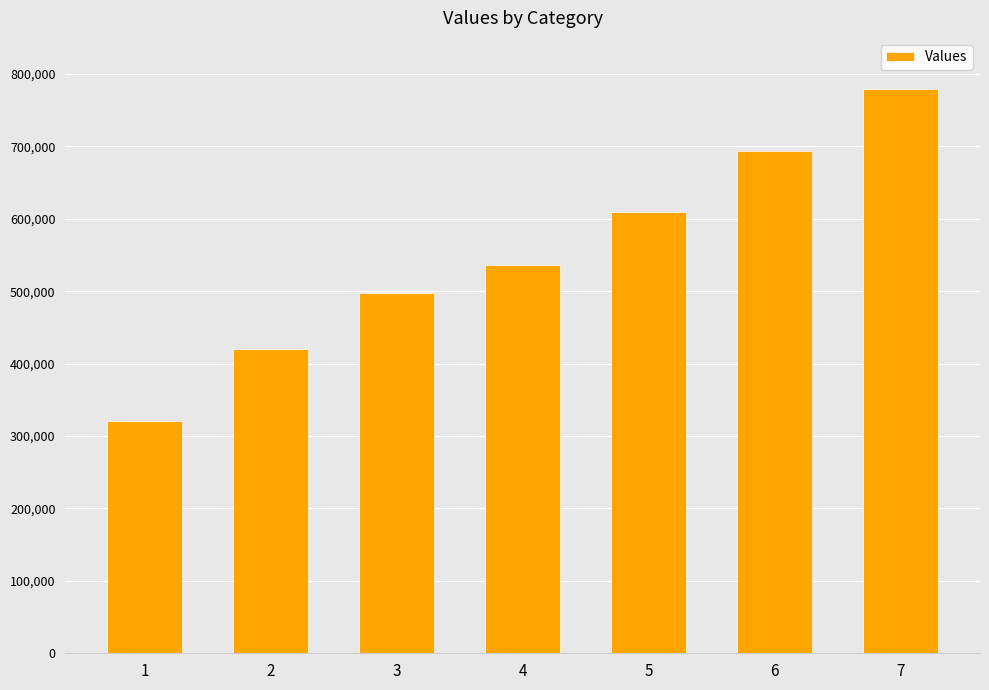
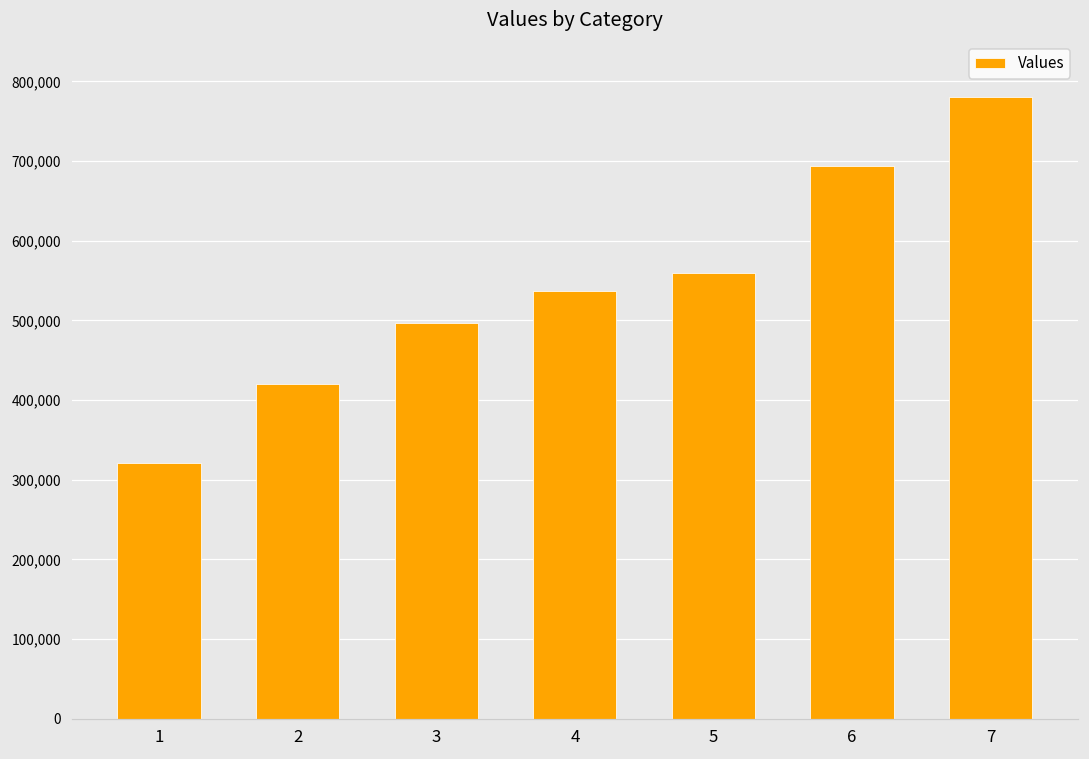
  {
    "1": "320,000",
    "2": "420,000",
    "3": "500,000",
    "4": "540,000",
-   "5": "610,000",
+   "5": "560,000",
    "6": "690,000",
    "7": "780,000"
  }
